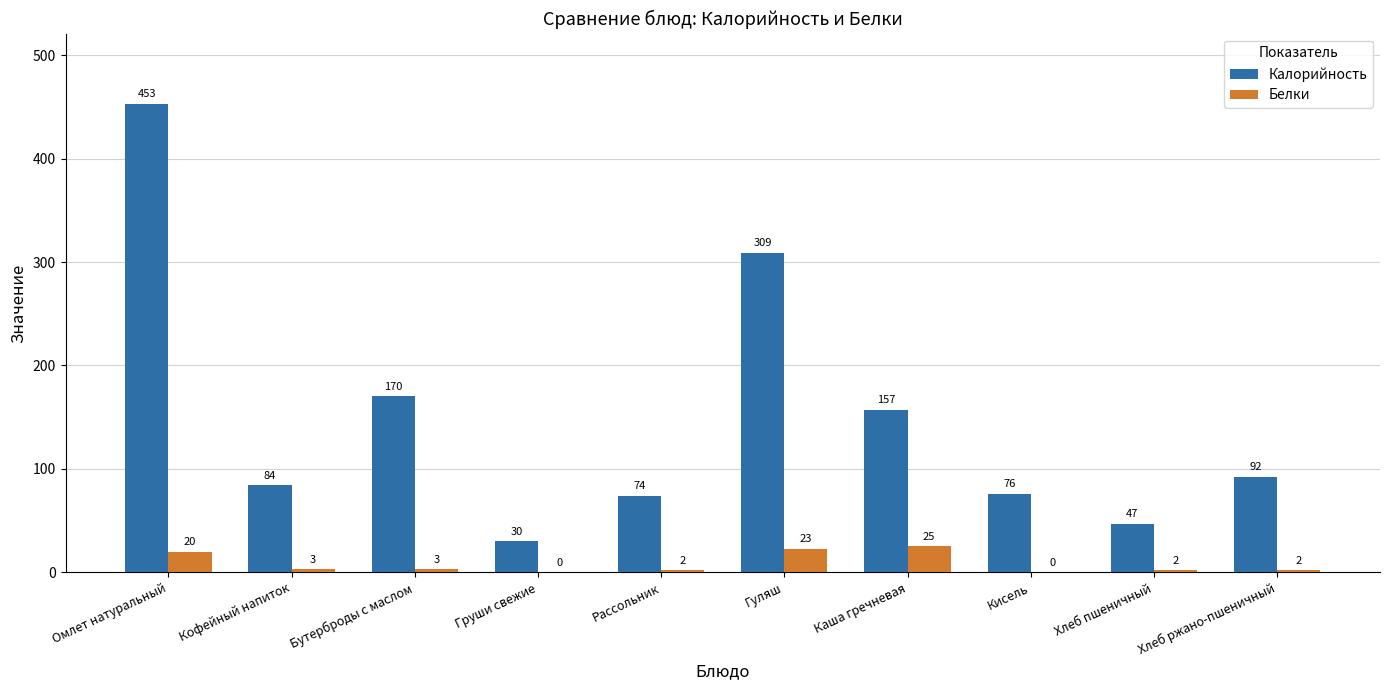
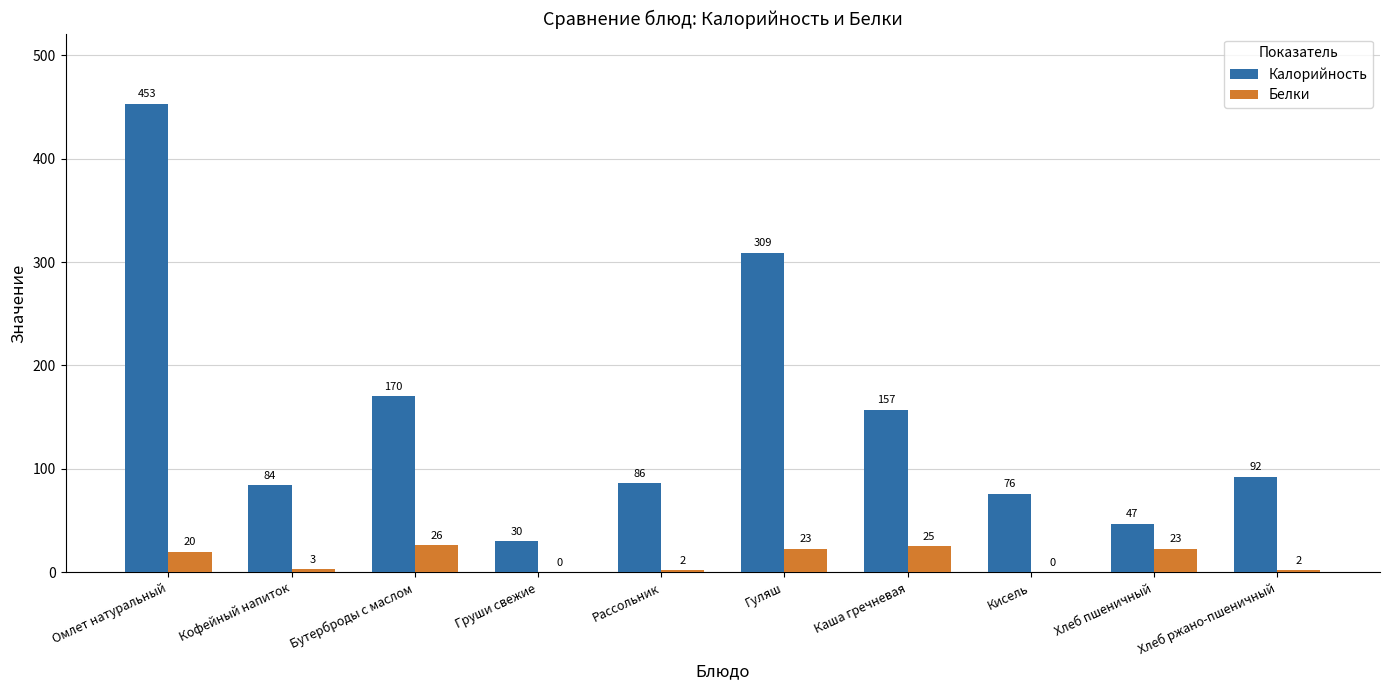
  {
    "Калорийность": {
      "Омлет натуральный": 453,
      "Кофейный напиток": 84,
      "Бутерброды с маслом": 170,
      "Груши свежие": 30,
-     "Рассольник": 74,
+     "Рассольник": 86,
      "Гуляш": 309,
      "Каша гречневая": 157,
      "Кисель": 76,
      "Хлеб пшеничный": 47,
      "Хлеб ржано-пшеничный": 92
    },
    "Белки": {
      "Омлет натуральный": 20,
      "Кофейный напиток": 3,
-     "Бутерброды с маслом": 3,
+     "Бутерброды с маслом": 26,
      "Груши свежие": 0,
      "Рассольник": 2,
      "Гуляш": 23,
      "Каша гречневая": 25,
      "Кисель": 0,
-     "Хлеб пшеничный": 2,
+     "Хлеб пшеничный": 23,
      "Хлеб ржано-пшеничный": 2
    }
  }
